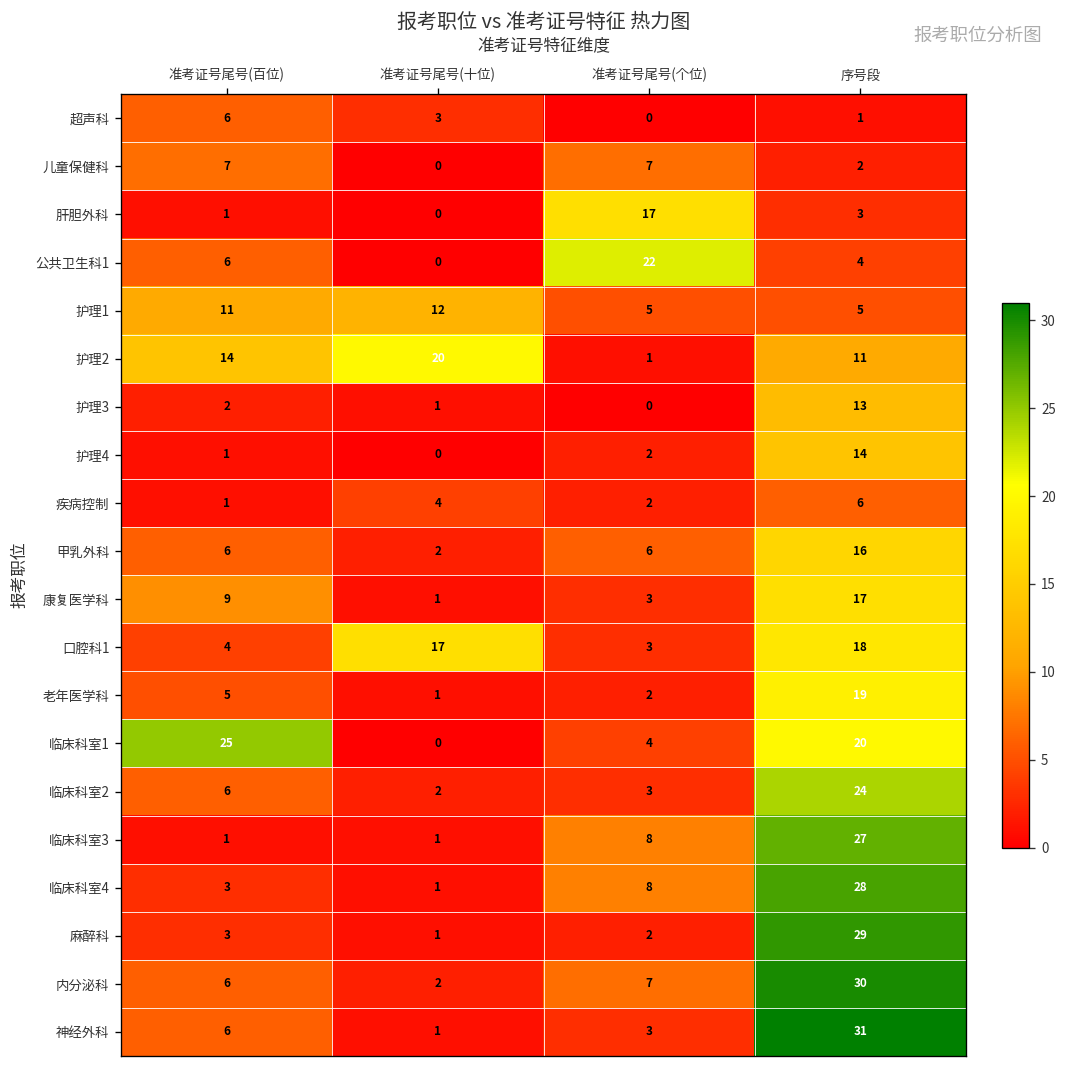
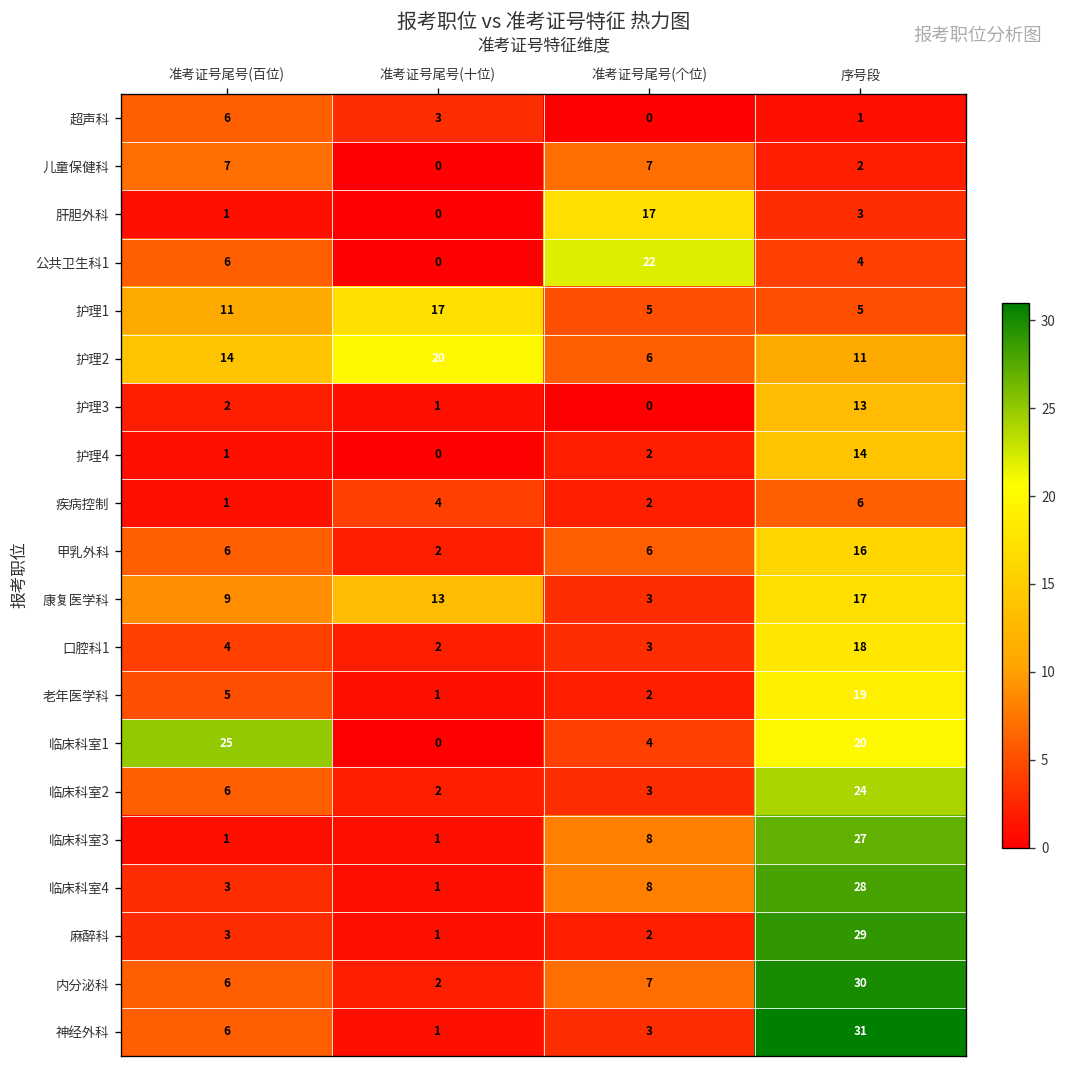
  {
    "超声科": {
      "准考证号尾号(百位)": 6,
      "准考证号尾号(十位)": 3,
      "准考证号尾号(个位)": 0,
      "序号段": 1
    },
    "儿童保健科": {
      "准考证号尾号(百位)": 7,
      "准考证号尾号(十位)": 0,
      "准考证号尾号(个位)": 7,
      "序号段": 2
    },
    "肝胆外科": {
      "准考证号尾号(百位)": 1,
      "准考证号尾号(十位)": 0,
      "准考证号尾号(个位)": 17,
      "序号段": 3
    },
    "公共卫生科1": {
      "准考证号尾号(百位)": 6,
      "准考证号尾号(十位)": 0,
      "准考证号尾号(个位)": 22,
      "序号段": 4
    },
    "护理1": {
      "准考证号尾号(百位)": 11,
-     "准考证号尾号(十位)": 12,
+     "准考证号尾号(十位)": 17,
      "准考证号尾号(个位)": 5,
      "序号段": 5
    },
    "护理2": {
      "准考证号尾号(百位)": 14,
      "准考证号尾号(十位)": 20,
-     "准考证号尾号(个位)": 1,
+     "准考证号尾号(个位)": 6,
      "序号段": 11
    },
    "护理3": {
      "准考证号尾号(百位)": 2,
      "准考证号尾号(十位)": 1,
      "准考证号尾号(个位)": 0,
      "序号段": 13
    },
    "护理4": {
      "准考证号尾号(百位)": 1,
      "准考证号尾号(十位)": 0,
      "准考证号尾号(个位)": 2,
      "序号段": 14
    },
    "疾病控制": {
      "准考证号尾号(百位)": 1,
      "准考证号尾号(十位)": 4,
      "准考证号尾号(个位)": 2,
      "序号段": 6
    },
    "甲乳外科": {
      "准考证号尾号(百位)": 6,
      "准考证号尾号(十位)": 2,
      "准考证号尾号(个位)": 6,
      "序号段": 16
    },
    "康复医学科": {
      "准考证号尾号(百位)": 9,
-     "准考证号尾号(十位)": 1,
+     "准考证号尾号(十位)": 13,
      "准考证号尾号(个位)": 3,
      "序号段": 17
    },
    "口腔科1": {
      "准考证号尾号(百位)": 4,
-     "准考证号尾号(十位)": 17,
+     "准考证号尾号(十位)": 2,
      "准考证号尾号(个位)": 3,
      "序号段": 18
    },
    "老年医学科": {
      "准考证号尾号(百位)": 5,
      "准考证号尾号(十位)": 1,
      "准考证号尾号(个位)": 2,
      "序号段": 19
    },
    "临床科室1": {
      "准考证号尾号(百位)": 25,
      "准考证号尾号(十位)": 0,
      "准考证号尾号(个位)": 4,
      "序号段": 20
    },
    "临床科室2": {
      "准考证号尾号(百位)": 6,
      "准考证号尾号(十位)": 2,
      "准考证号尾号(个位)": 3,
      "序号段": 24
    },
    "临床科室3": {
      "准考证号尾号(百位)": 1,
      "准考证号尾号(十位)": 1,
      "准考证号尾号(个位)": 8,
      "序号段": 27
    },
    "临床科室4": {
      "准考证号尾号(百位)": 3,
      "准考证号尾号(十位)": 1,
      "准考证号尾号(个位)": 8,
      "序号段": 28
    },
    "麻醉科": {
      "准考证号尾号(百位)": 3,
      "准考证号尾号(十位)": 1,
      "准考证号尾号(个位)": 2,
      "序号段": 29
    },
    "内分泌科": {
      "准考证号尾号(百位)": 6,
      "准考证号尾号(十位)": 2,
      "准考证号尾号(个位)": 7,
      "序号段": 30
    },
    "神经外科": {
      "准考证号尾号(百位)": 6,
      "准考证号尾号(十位)": 1,
      "准考证号尾号(个位)": 3,
      "序号段": 31
    }
  }
